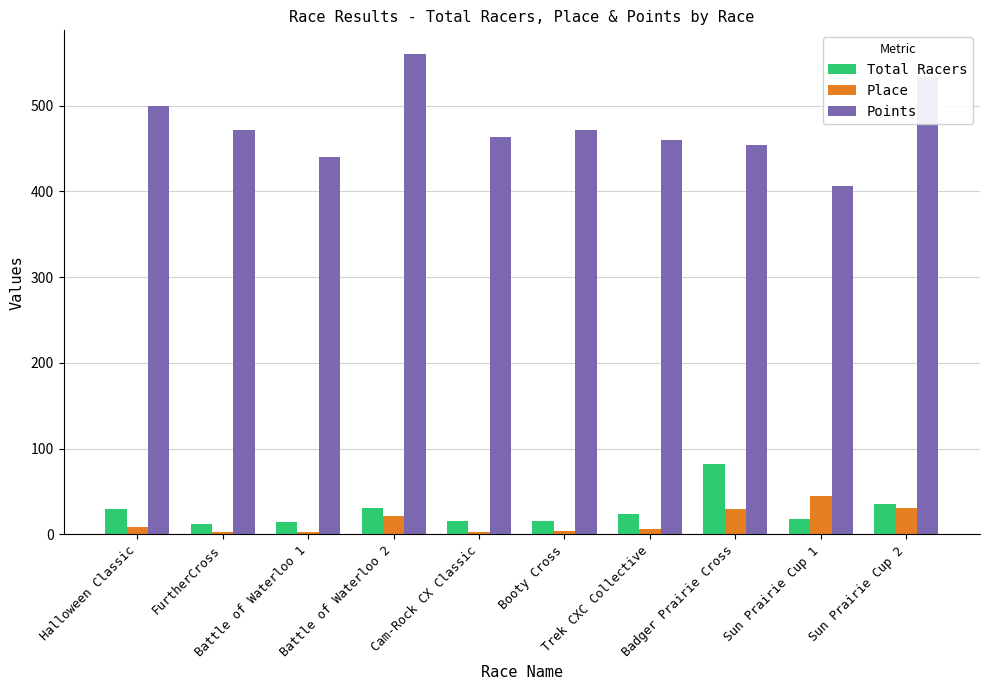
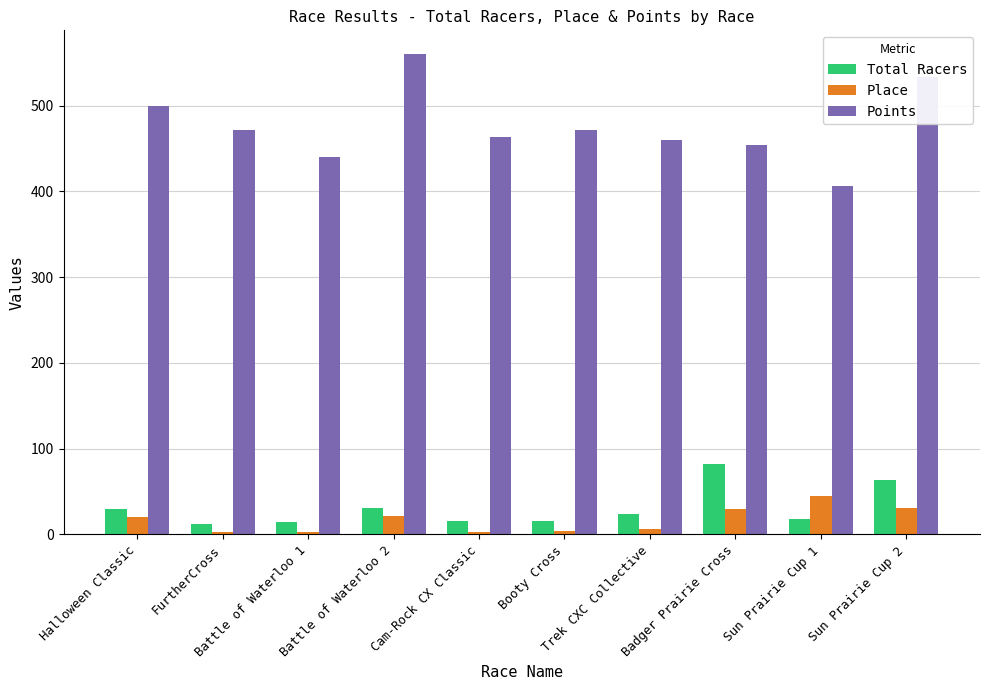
  {
    "Total Racers": {
      "Halloween Classic": 30,
      "FurtherCross": 10,
      "Battle of Waterloo 1": 10,
      "Battle of Waterloo 2": 30,
      "Cam-Rock CX Classic": 20,
      "Booty Cross": 20,
      "Trek CXC Collective": 20,
      "Badger Prairie Cross": 80,
      "Sun Prairie Cup 1": 20,
-     "Sun Prairie Cup 2": 40
+     "Sun Prairie Cup 2": 60
    },
    "Place": {
-     "Halloween Classic": 10,
+     "Halloween Classic": 20,
      "FurtherCross": 0,
      "Battle of Waterloo 1": 0,
      "Battle of Waterloo 2": 20,
      "Cam-Rock CX Classic": 0,
      "Booty Cross": 0,
      "Trek CXC Collective": 10,
      "Badger Prairie Cross": 30,
      "Sun Prairie Cup 1": 50,
      "Sun Prairie Cup 2": 30
    },
    "Points": {
      "Halloween Classic": 500,
      "FurtherCross": 470,
      "Battle of Waterloo 1": 440,
      "Battle of Waterloo 2": 560,
      "Cam-Rock CX Classic": 460,
      "Booty Cross": 470,
      "Trek CXC Collective": 460,
      "Badger Prairie Cross": 450,
      "Sun Prairie Cup 1": 410
    }
  }
